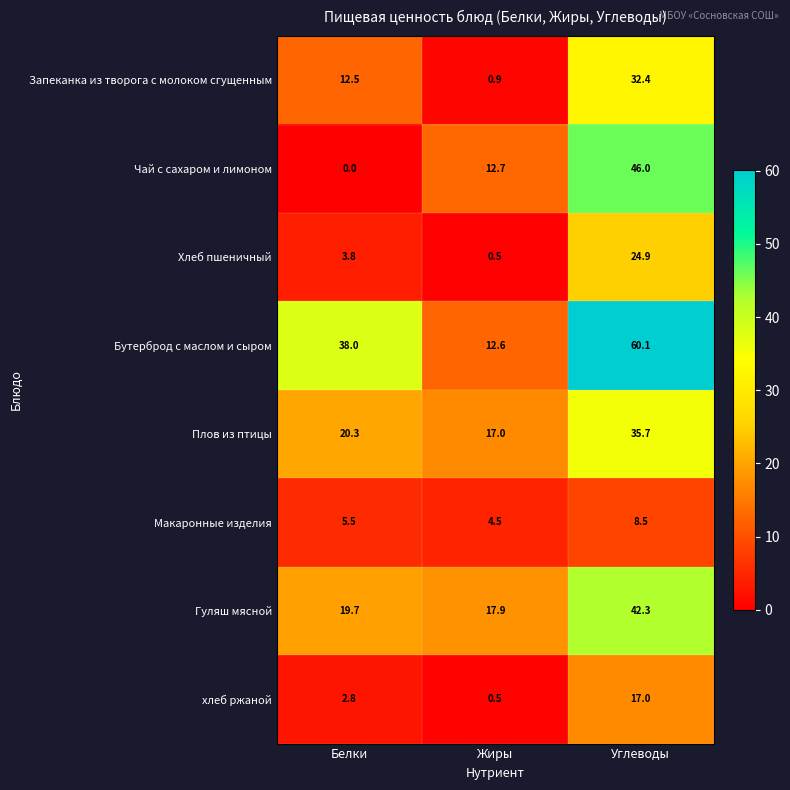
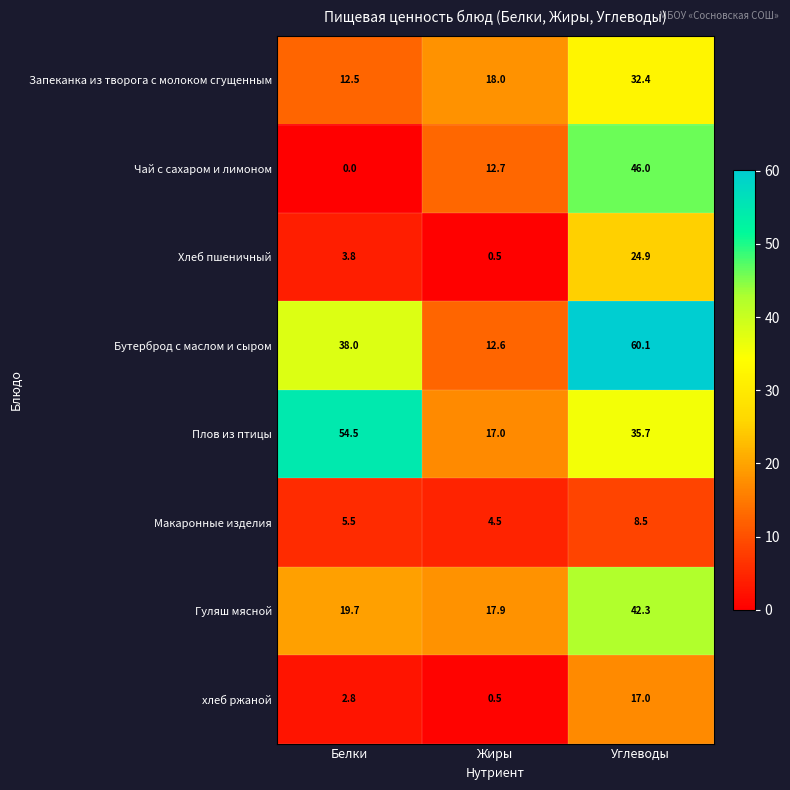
  {
    "Запеканка из творога с молоком сгущенным": {
      "Белки": 12.5,
-     "Жиры": 0.9,
+     "Жиры": 18.0,
      "Углеводы": 32.4
    },
    "Чай с сахаром и лимоном": {
      "Белки": 0.0,
      "Жиры": 12.7,
      "Углеводы": 46.0
    },
    "Хлеб пшеничный": {
      "Белки": 3.8,
      "Жиры": 0.5,
      "Углеводы": 24.9
    },
    "Бутерброд с маслом и сыром": {
      "Белки": 38.0,
      "Жиры": 12.6,
      "Углеводы": 60.1
    },
    "Плов из птицы": {
-     "Белки": 20.3,
+     "Белки": 54.5,
      "Жиры": 17.0,
      "Углеводы": 35.7
    },
    "Макаронные изделия": {
      "Белки": 5.5,
      "Жиры": 4.5,
      "Углеводы": 8.5
    },
    "Гуляш мясной": {
      "Белки": 19.7,
      "Жиры": 17.9,
      "Углеводы": 42.3
    },
    "хлеб ржаной": {
      "Белки": 2.8,
      "Жиры": 0.5,
      "Углеводы": 17.0
    }
  }
